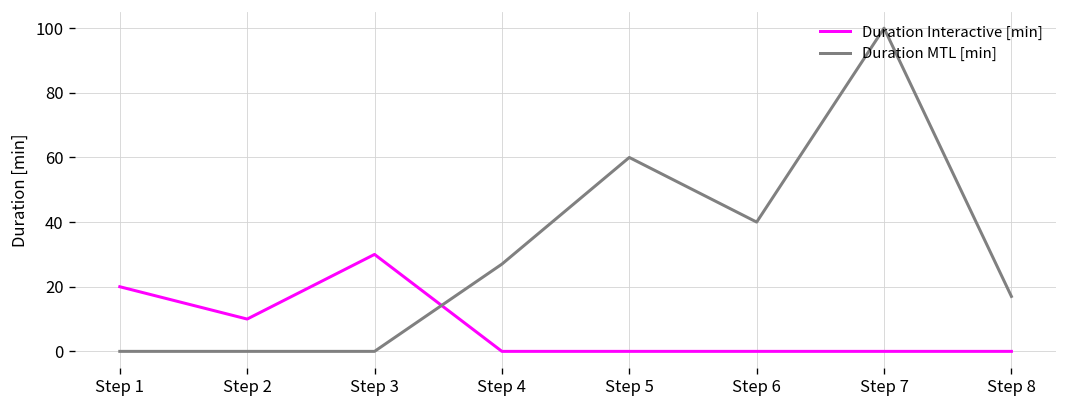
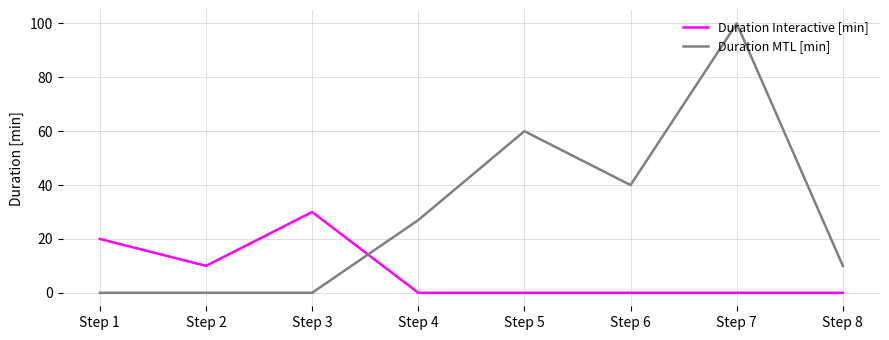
  {
    "Duration Interactive [min]": {
      "Step 1": 20,
      "Step 2": 10,
      "Step 3": 30,
      "Step 4": 0,
      "Step 5": 0,
      "Step 6": 0,
      "Step 7": 0,
      "Step 8": 0
    },
    "Duration MTL [min]": {
      "Step 1": 0,
      "Step 2": 0,
      "Step 3": 0,
      "Step 4": 27,
      "Step 5": 60,
      "Step 6": 40,
      "Step 7": 100,
-     "Step 8": 17
+     "Step 8": 10
    }
  }
